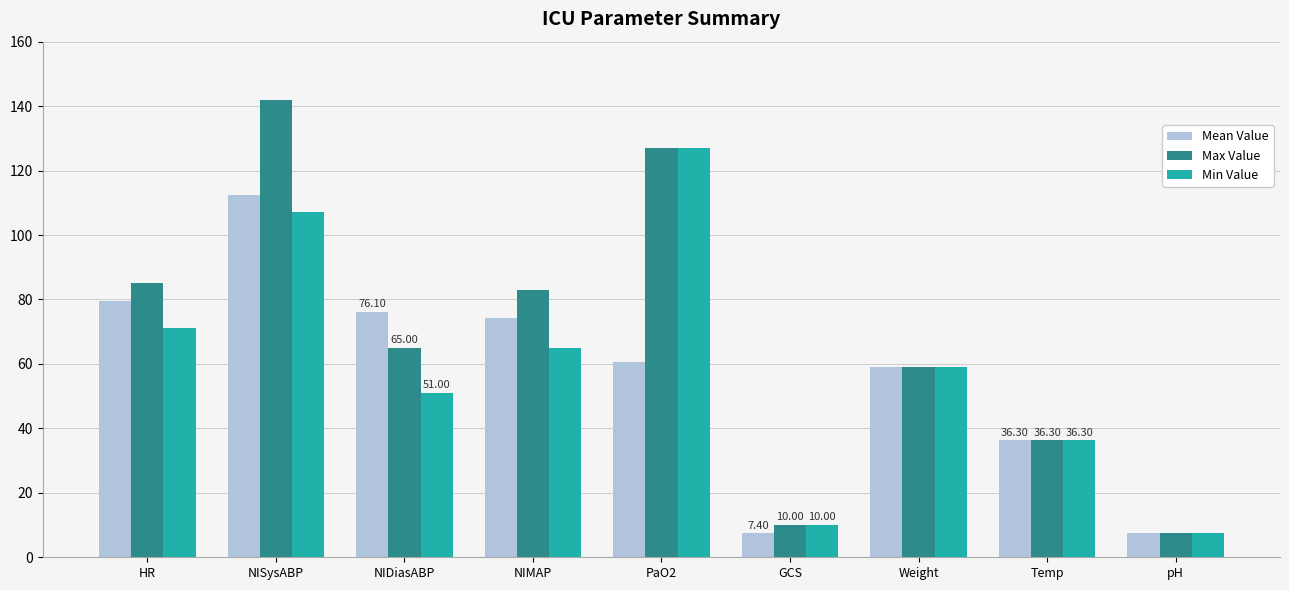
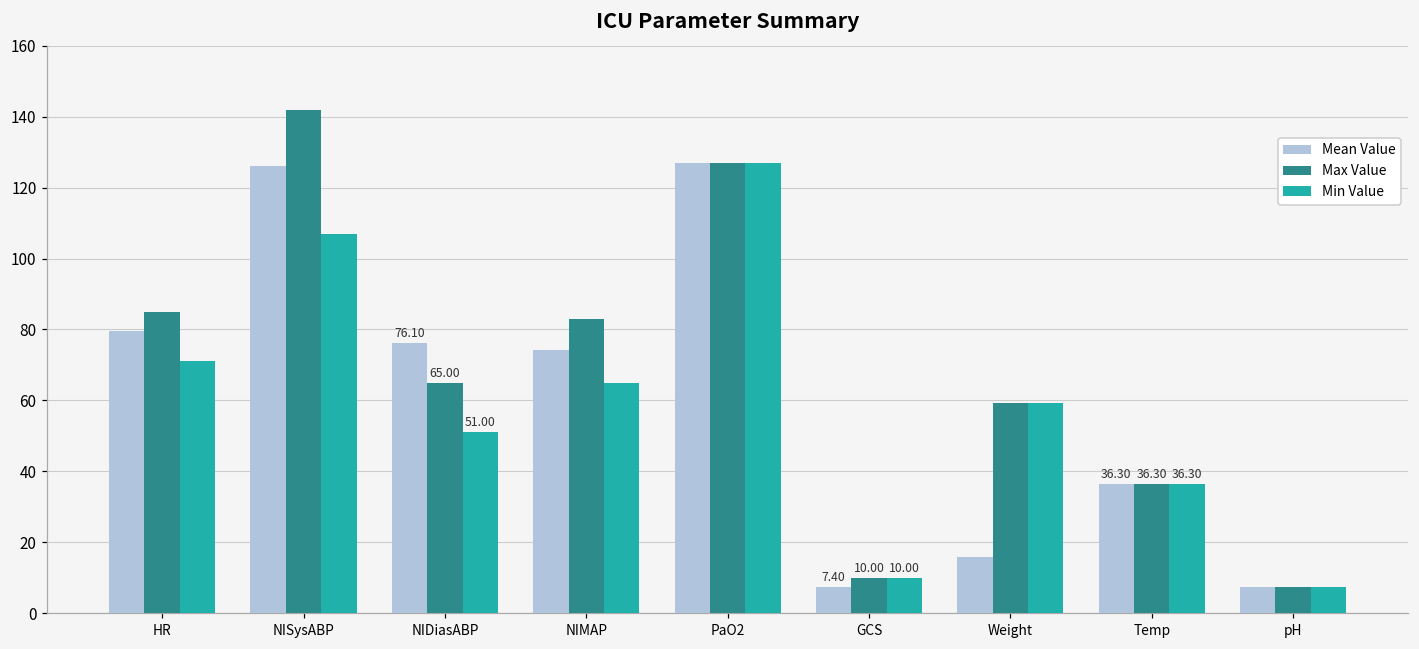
  {
    "Mean Value": {
      "HR": 80,
-     "NISysABP": 113,
+     "NISysABP": 126,
      "NIMAP": 74,
-     "PaO2": 61,
-     "Weight": 59,
+     "PaO2": 127,
+     "Weight": 16,
      "pH": 7
    }
  }
